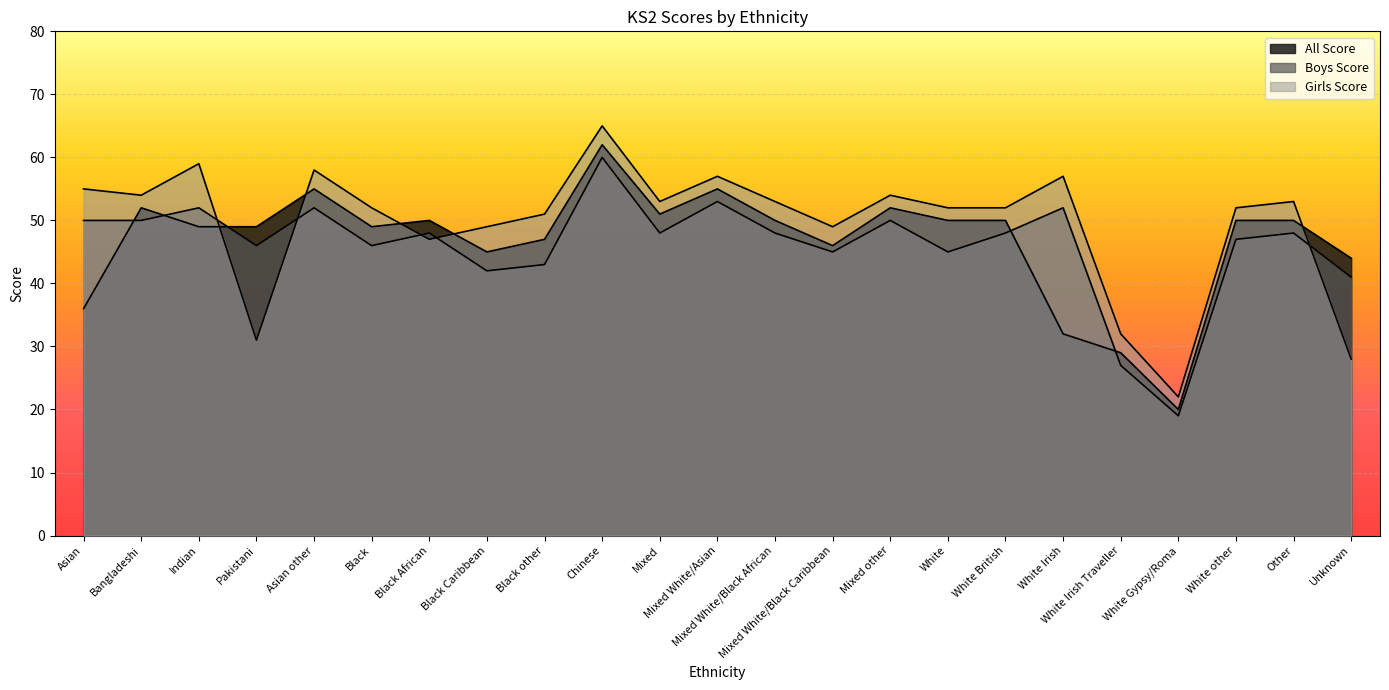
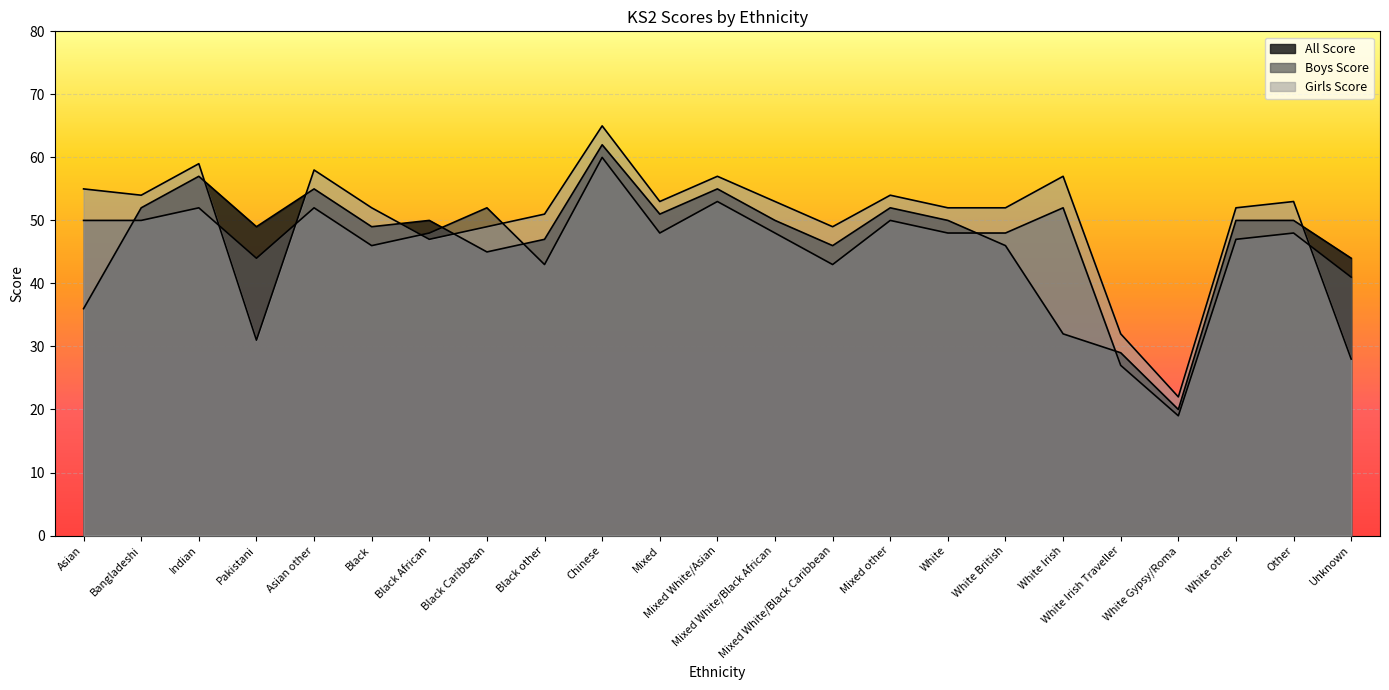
  {
    "All Score": {
      "Asian": 36,
      "Bangladeshi": 52,
-     "Indian": 49,
+     "Indian": 57,
      "Pakistani": 49,
      "Asian other": 55,
      "Black": 49,
      "Black African": 50,
      "Black Caribbean": 45,
      "Black other": 47,
      "Chinese": 62,
      "Mixed": 51,
      "Mixed White/Asian": 55,
      "Mixed White/Black African": 50,
      "Mixed White/Black Caribbean": 46,
      "Mixed other": 52,
      "White": 50,
-     "White British": 50,
+     "White British": 46,
      "White Irish": 32,
      "White Irish Traveller": 29,
      "White Gypsy/Roma": 20,
      "White other": 50,
      "Other": 50,
      "Unknown": 44
    },
    "Boys Score": {
      "Asian": 50,
      "Bangladeshi": 50,
      "Indian": 52,
-     "Pakistani": 46,
+     "Pakistani": 44,
      "Asian other": 52,
      "Black": 46,
      "Black African": 48,
-     "Black Caribbean": 42,
+     "Black Caribbean": 52,
      "Black other": 43,
      "Chinese": 60,
      "Mixed": 48,
      "Mixed White/Asian": 53,
      "Mixed White/Black African": 48,
-     "Mixed White/Black Caribbean": 45,
+     "Mixed White/Black Caribbean": 43,
      "Mixed other": 50,
-     "White": 45,
+     "White": 48,
      "White British": 48,
      "White Irish": 52,
      "White Irish Traveller": 27,
      "White Gypsy/Roma": 19,
      "White other": 47,
      "Other": 48,
      "Unknown": 41
    },
    "Girls Score": {
      "Asian": 55,
      "Bangladeshi": 54,
      "Indian": 59,
      "Pakistani": 31,
      "Asian other": 58,
      "Black": 52,
      "Black African": 47,
      "Black Caribbean": 49,
      "Black other": 51,
      "Chinese": 65,
      "Mixed": 53,
      "Mixed White/Asian": 57,
      "Mixed White/Black African": 53,
      "Mixed White/Black Caribbean": 49,
      "Mixed other": 54,
      "White": 52,
      "White British": 52,
      "White Irish": 57,
      "White Irish Traveller": 32,
      "White Gypsy/Roma": 22,
      "White other": 52,
      "Other": 53,
      "Unknown": 28
    }
  }
